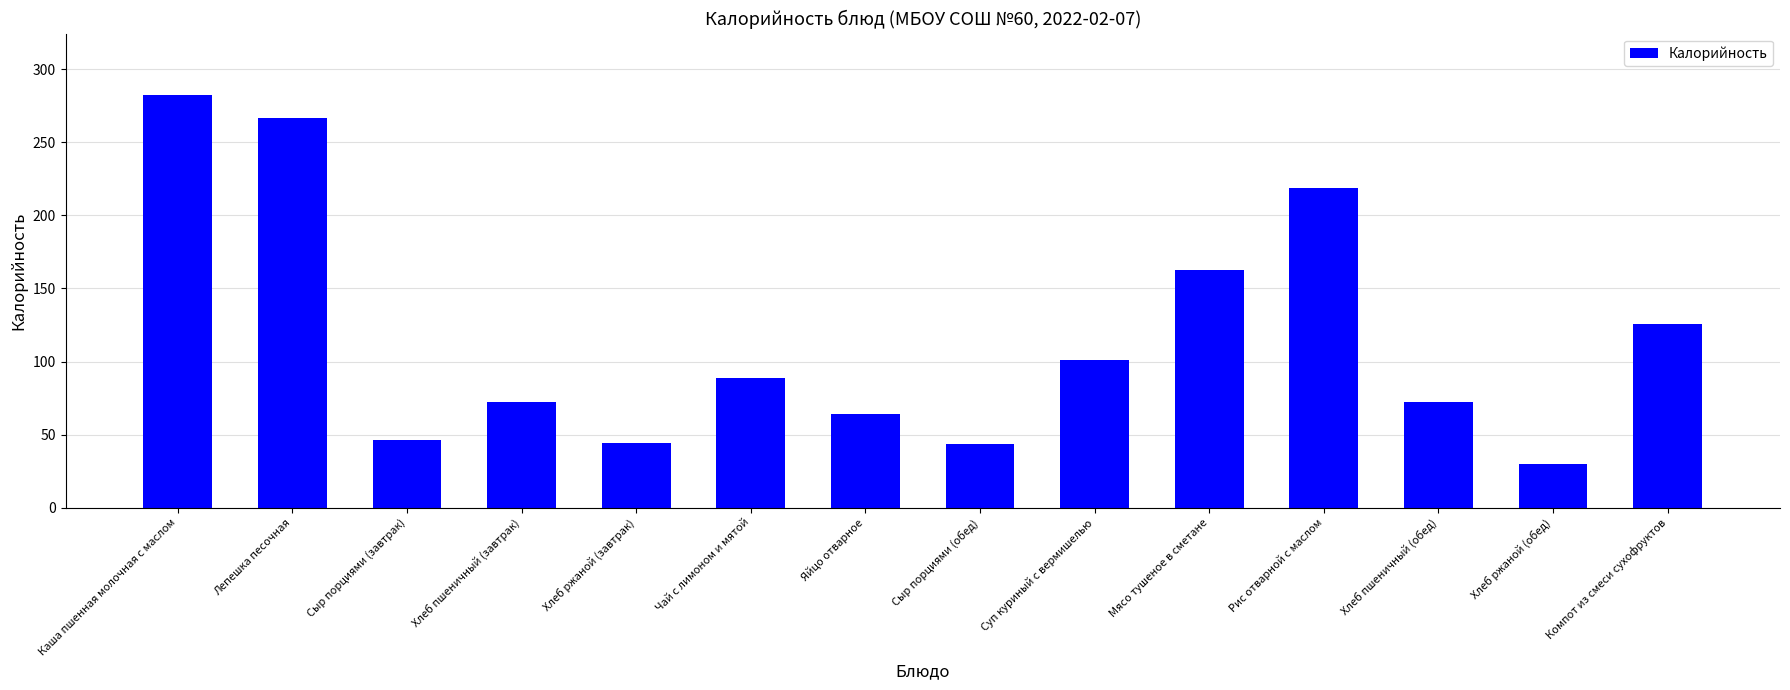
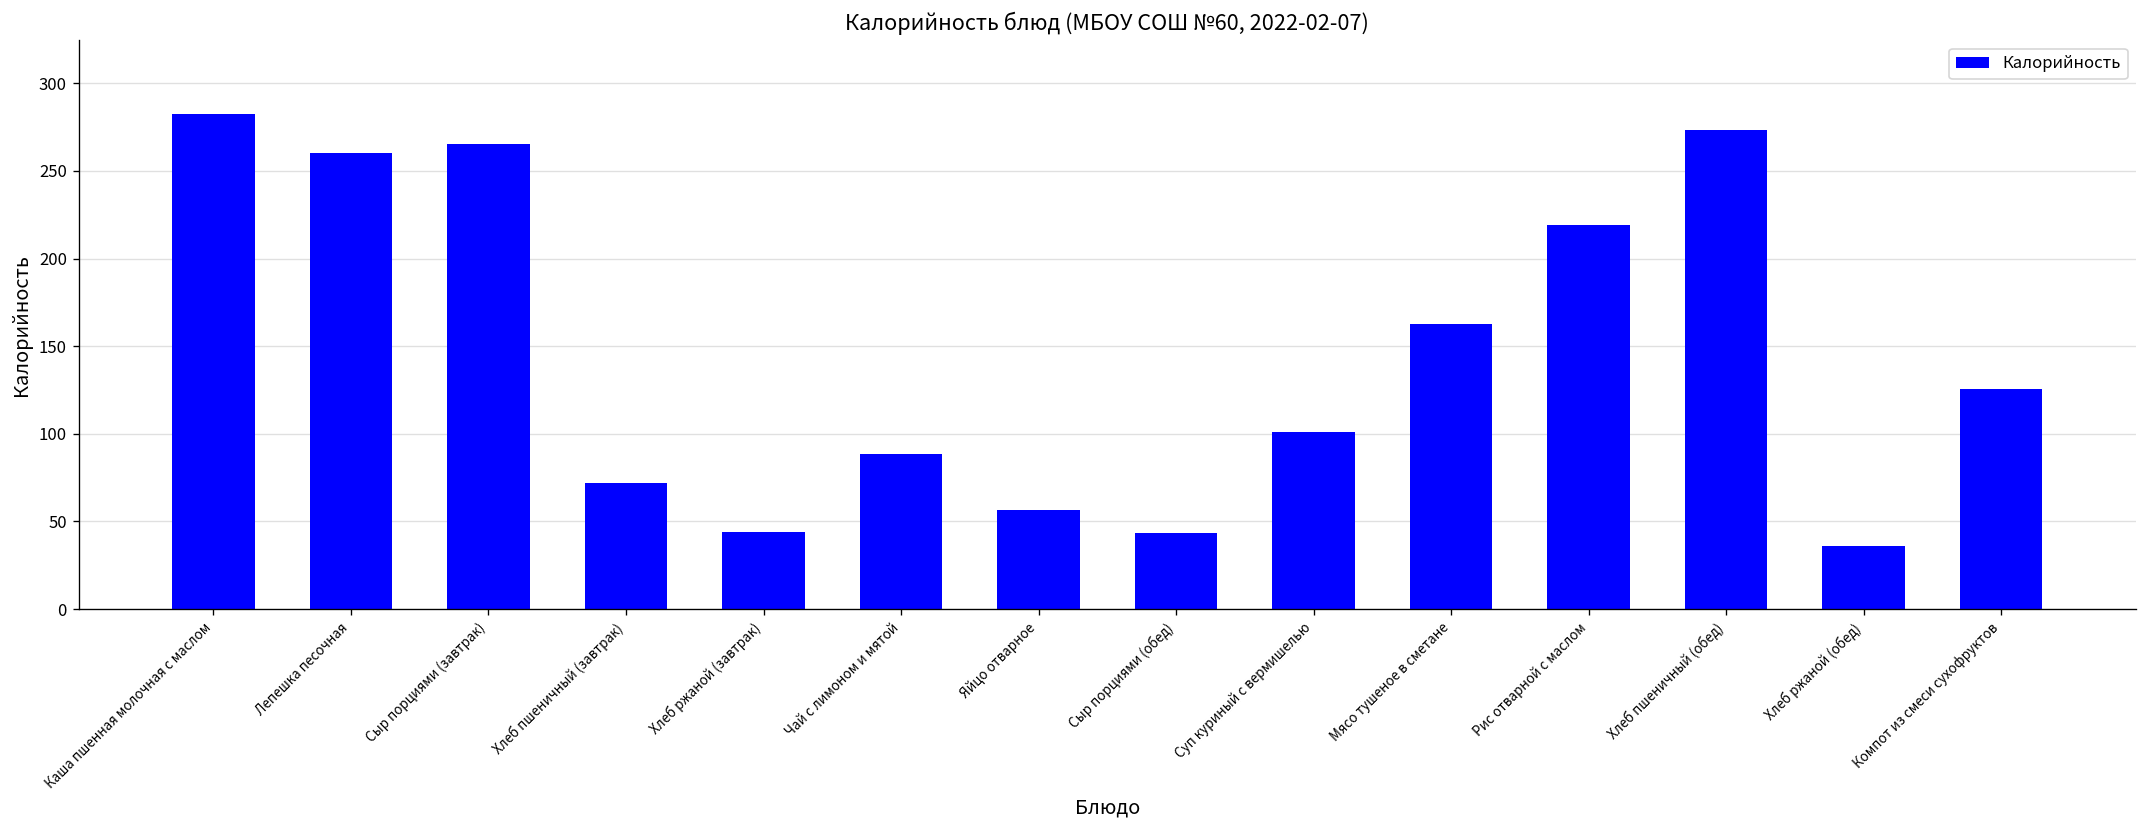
  {
    "Каша пшенная молочная с маслом": 282,
-   "Лепешка песочная": 267,
-   "Сыр порциями (завтрак)": 47,
+   "Лепешка песочная": 260,
+   "Сыр порциями (завтрак)": 265,
    "Хлеб пшеничный (завтрак)": 72,
    "Хлеб ржаной (завтрак)": 44,
    "Чай с лимоном и мятой": 89,
-   "Яйцо отварное": 64,
+   "Яйцо отварное": 57,
    "Сыр порциями (обед)": 43,
    "Суп куриный с вермишелью": 101,
    "Мясо тушеное в сметане": 163,
    "Рис отварной с маслом": 219,
-   "Хлеб пшеничный (обед)": 72,
-   "Хлеб ржаной (обед)": 30,
+   "Хлеб пшеничный (обед)": 274,
+   "Хлеб ржаной (обед)": 36,
    "Компот из смеси сухофруктов": 126
  }
